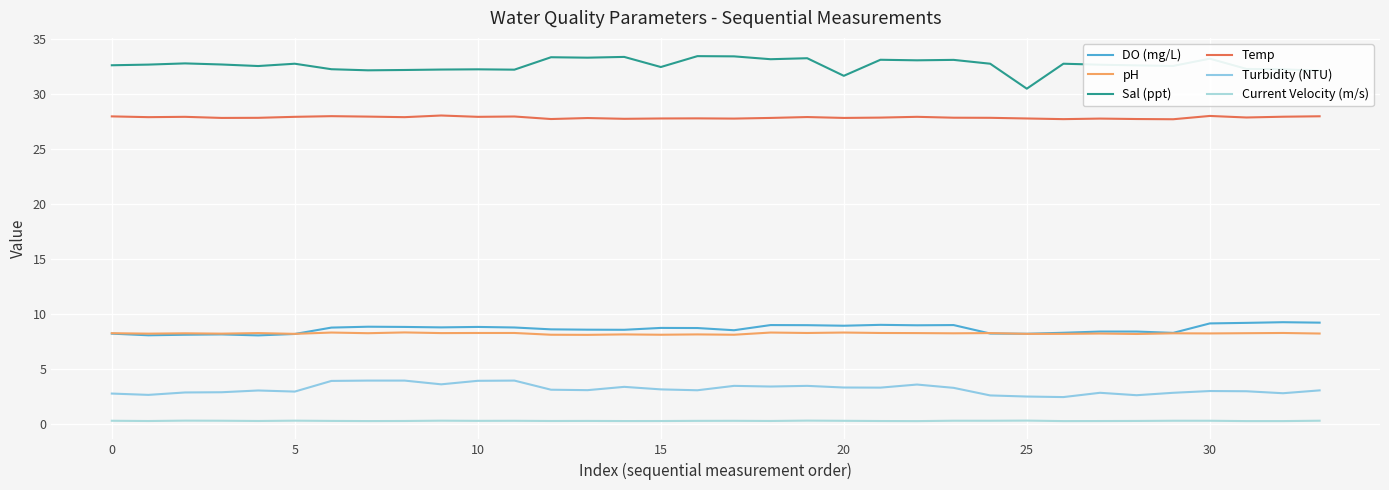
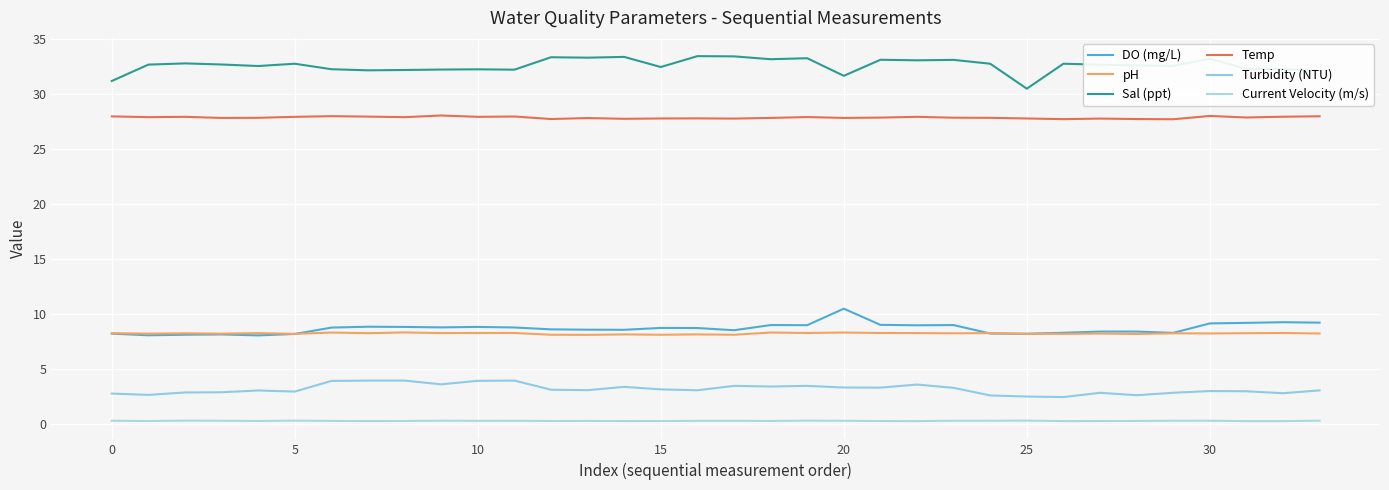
  {
    "DO (mg/L)": {
      "10": 8.8,
      "15": 8.7,
-     "20": 8.9,
+     "20": 10.5,
      "30": 9.2
    },
    "Sal (ppt)": {
-     "0": 32.6,
+     "0": 31.2,
      "5": 32.8,
      "10": 32.3,
      "15": 32.5,
      "20": 31.7,
      "25": 30.5
    }
  }
